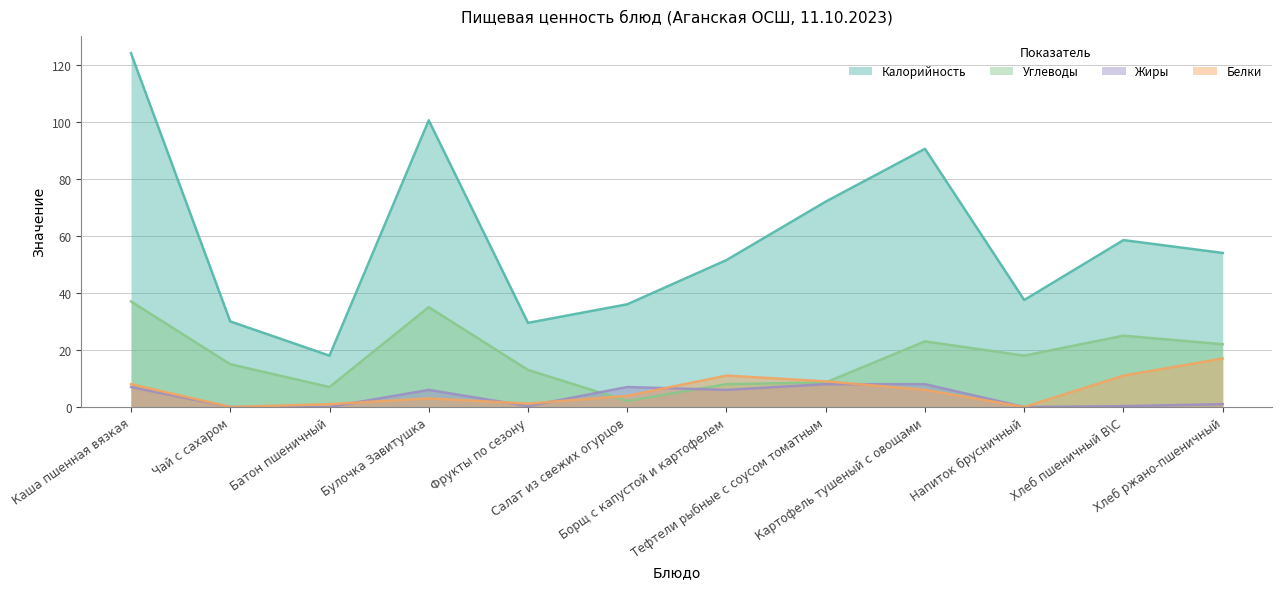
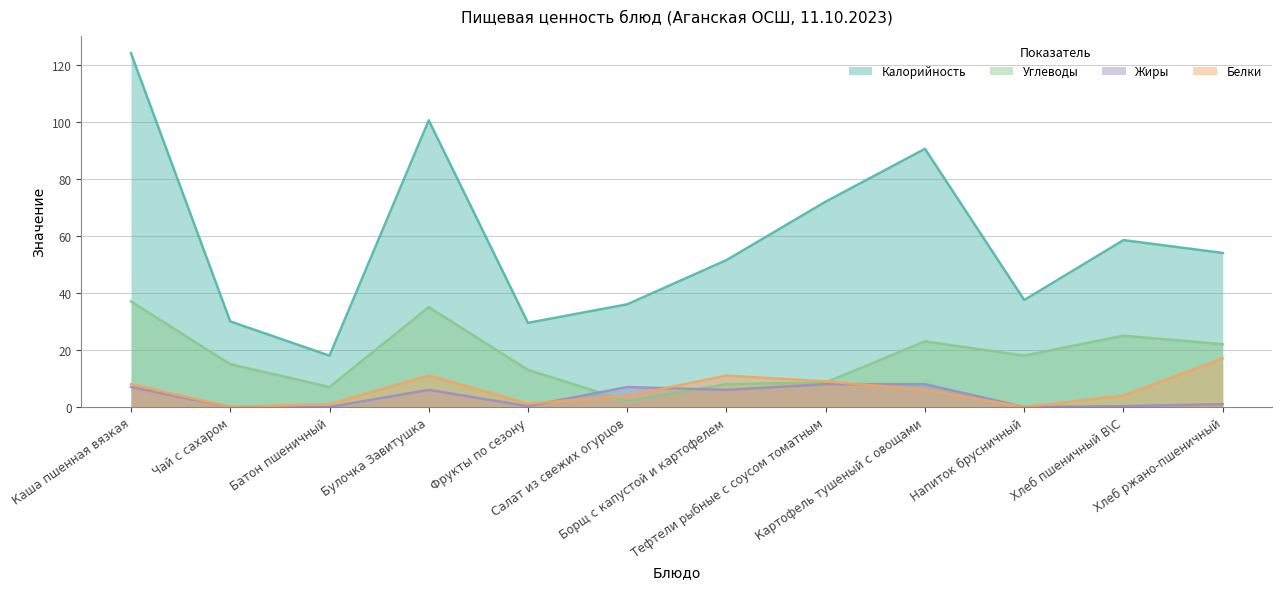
  {
    "Белки": {
      "Каша пшенная вязкая": 8,
      "Батон пшеничный": 1,
-     "Булочка Завитушка": 3,
+     "Булочка Завитушка": 11,
      "Салат из свежих огурцов": 4,
      "Борщ с капустой и картофелем": 11,
      "Картофель тушеный с овощами": 6,
-     "Хлеб пшеничный В\\С": 11,
+     "Хлеб пшеничный В\\С": 4,
      "Хлеб ржано-пшеничный": 17
    }
  }
